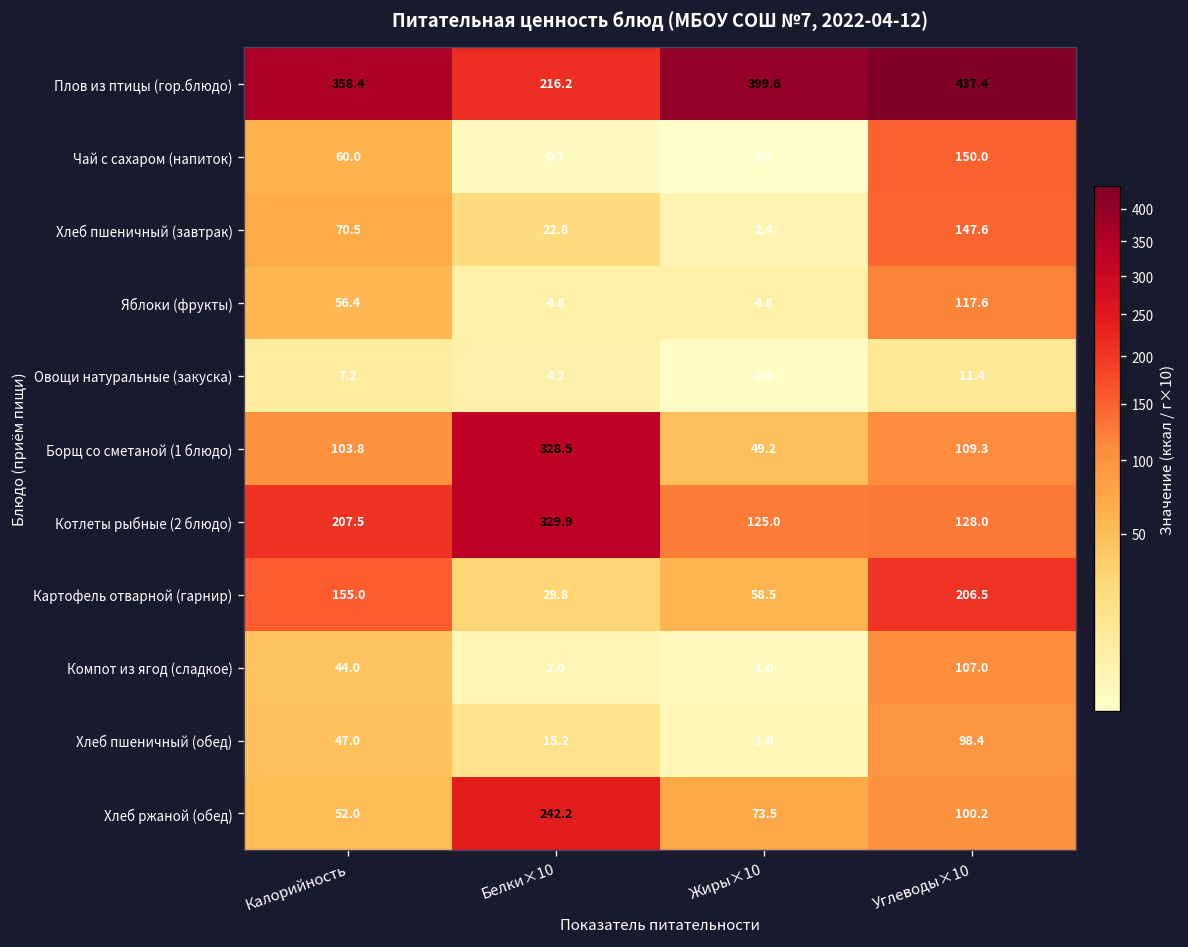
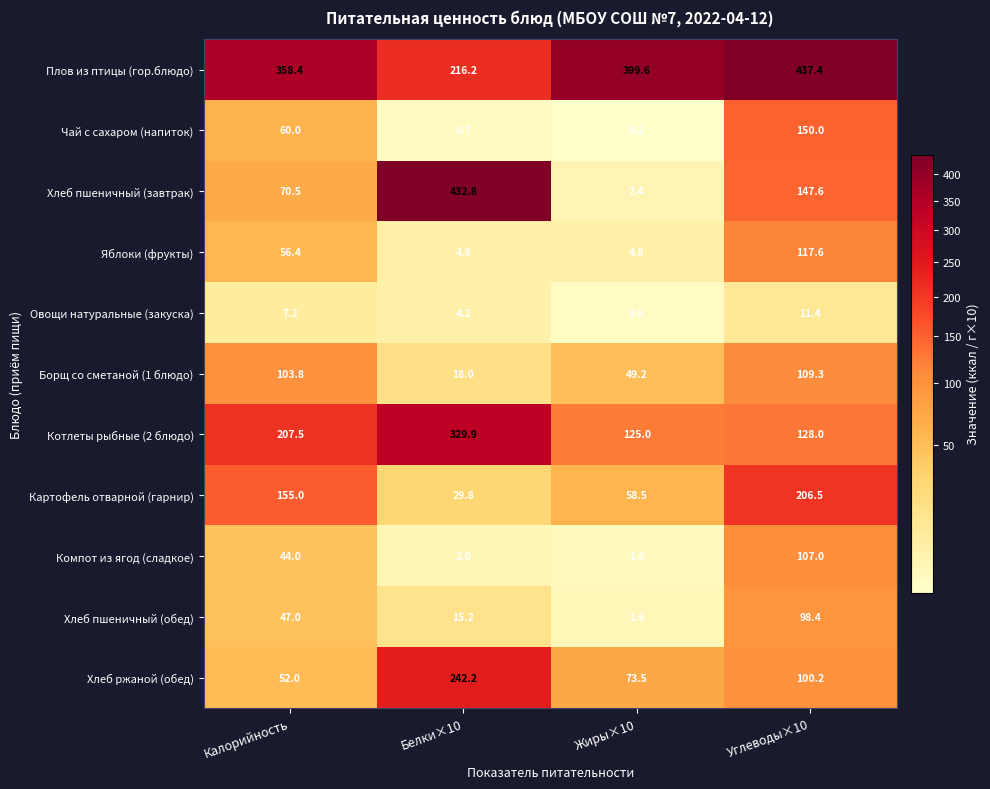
  {
    "Плов из птицы (гор.блюдо)": {
      "Калорийность": 358.4,
      "Белки×10": 216.2,
      "Жиры×10": 399.6,
      "Углеводы×10": 437.4
    },
    "Чай с сахаром (напиток)": {
      "Калорийность": 60.0,
      "Белки×10": 0.7,
      "Жиры×10": 0.2,
      "Углеводы×10": 150.0
    },
    "Хлеб пшеничный (завтрак)": {
      "Калорийность": 70.5,
-     "Белки×10": 22.8,
+     "Белки×10": 432.8,
      "Жиры×10": 2.4,
      "Углеводы×10": 147.6
    },
    "Яблоки (фрукты)": {
      "Калорийность": 56.4,
      "Белки×10": 4.8,
      "Жиры×10": 4.8,
      "Углеводы×10": 117.6
    },
    "Овощи натуральные (закуска)": {
      "Калорийность": 7.2,
      "Белки×10": 4.2,
      "Жиры×10": 0.6,
      "Углеводы×10": 11.4
    },
    "Борщ со сметаной (1 блюдо)": {
      "Калорийность": 103.8,
-     "Белки×10": 328.5,
+     "Белки×10": 18.0,
      "Жиры×10": 49.2,
      "Углеводы×10": 109.3
    },
    "Котлеты рыбные (2 блюдо)": {
      "Калорийность": 207.5,
      "Белки×10": 329.9,
      "Жиры×10": 125.0,
      "Углеводы×10": 128.0
    },
    "Картофель отварной (гарнир)": {
      "Калорийность": 155.0,
      "Белки×10": 29.8,
      "Жиры×10": 58.5,
      "Углеводы×10": 206.5
    },
    "Компот из ягод (сладкое)": {
      "Калорийность": 44.0,
      "Белки×10": 2.0,
      "Жиры×10": 1.0,
      "Углеводы×10": 107.0
    },
    "Хлеб пшеничный (обед)": {
      "Калорийность": 47.0,
      "Белки×10": 15.2,
      "Жиры×10": 1.6,
      "Углеводы×10": 98.4
    },
    "Хлеб ржаной (обед)": {
      "Калорийность": 52.0,
      "Белки×10": 242.2,
      "Жиры×10": 73.5,
      "Углеводы×10": 100.2
    }
  }
